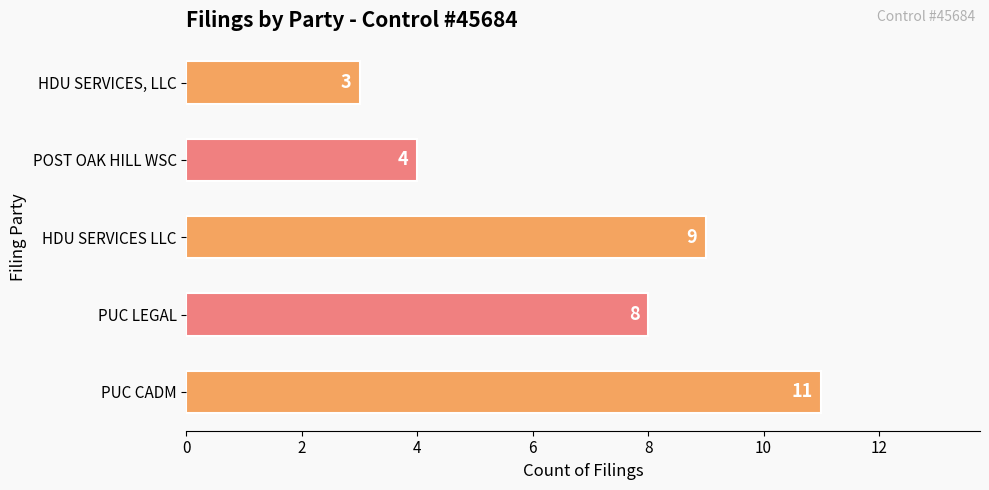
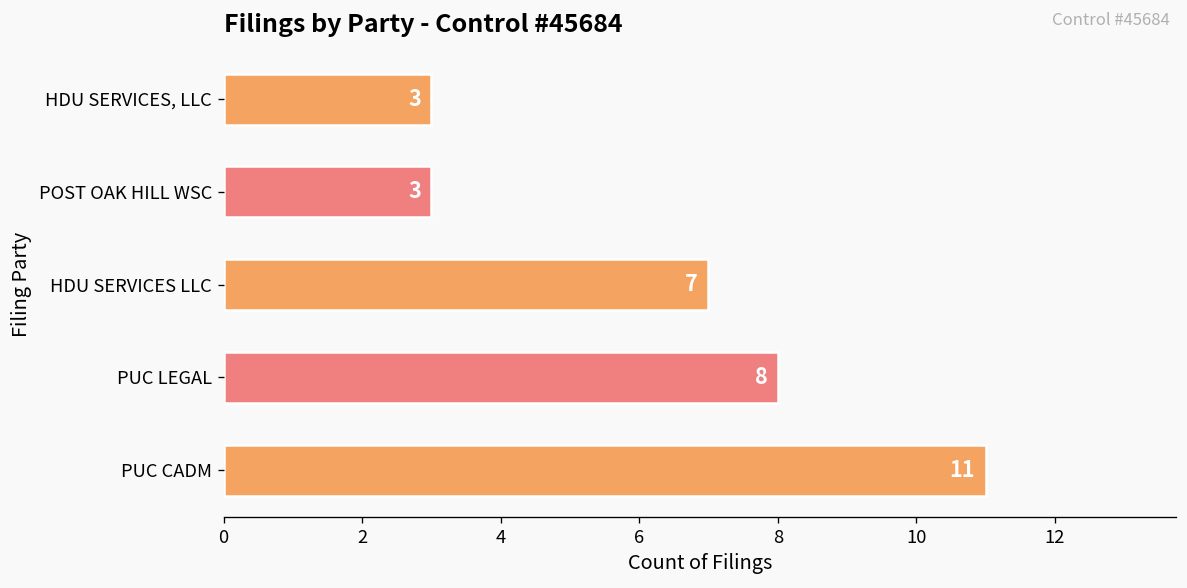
  {
    "HDU SERVICES, LLC": 3,
-   "POST OAK HILL WSC": 4,
-   "HDU SERVICES LLC": 9,
+   "POST OAK HILL WSC": 3,
+   "HDU SERVICES LLC": 7,
    "PUC LEGAL": 8,
    "PUC CADM": 11
  }
